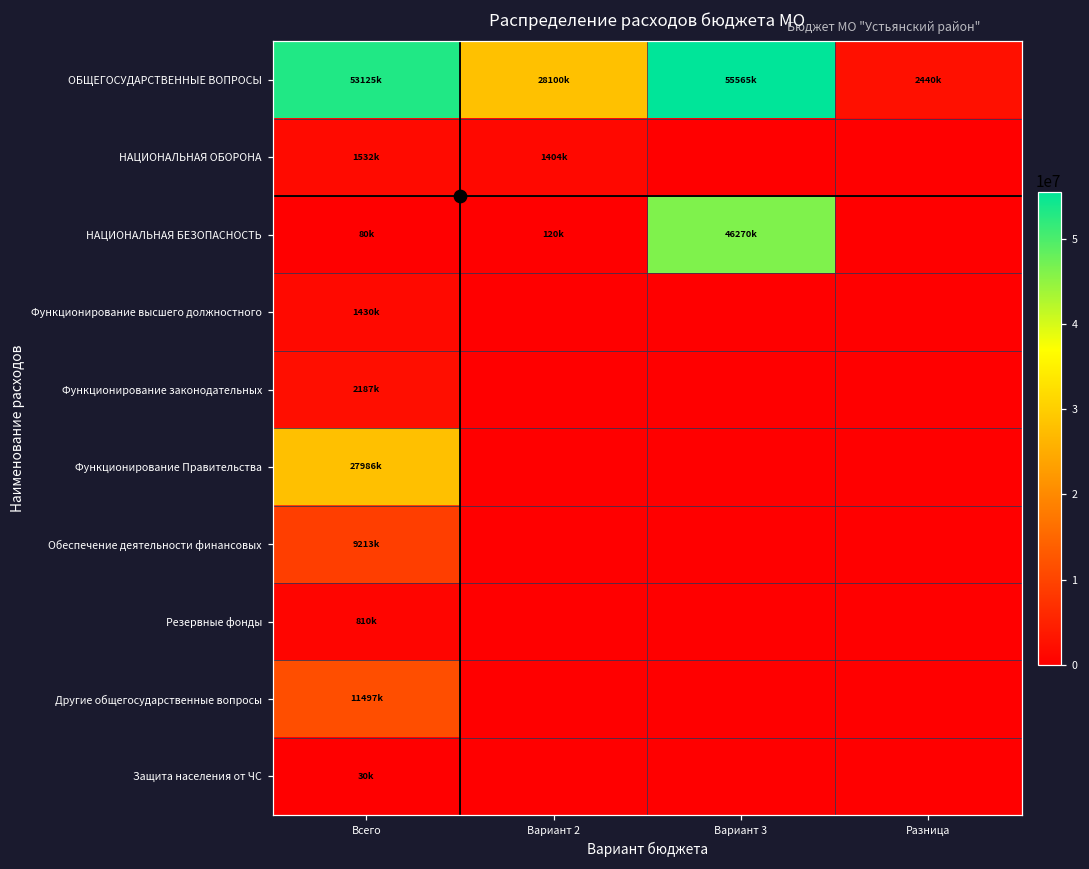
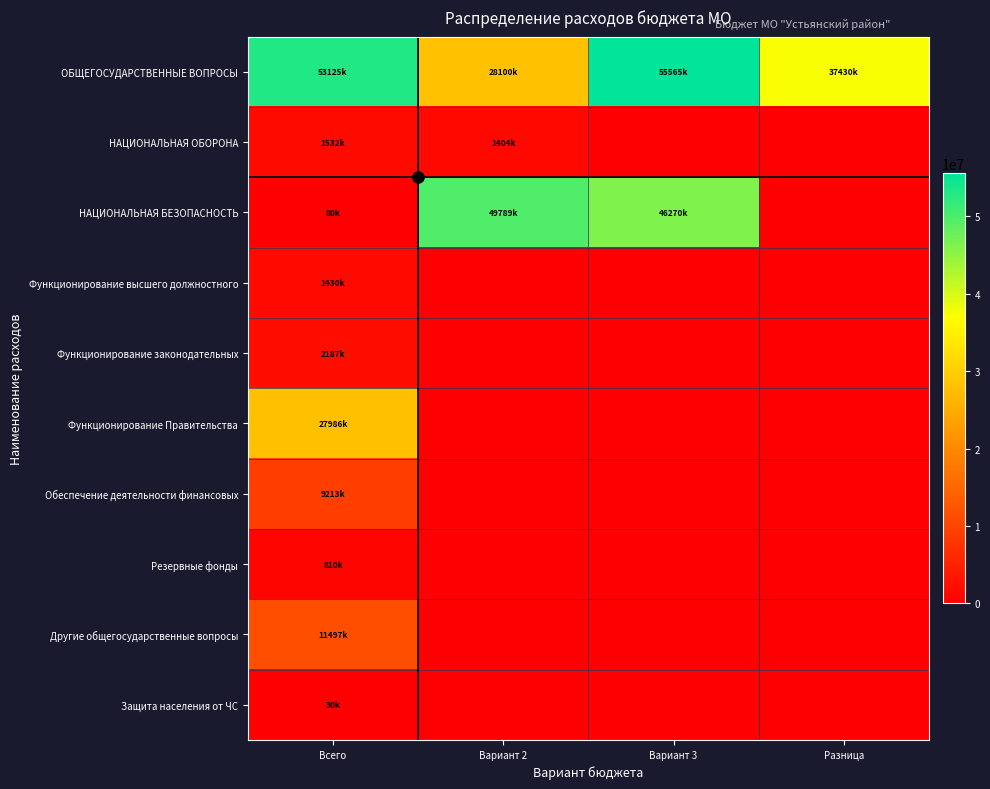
  {
    "ОБЩЕГОСУДАРСТВЕННЫЕ ВОПРОСЫ": {
      "Всего": "53125k",
      "Вариант 2": "28100k",
      "Вариант 3": "55565k",
-     "Разница": "2440k"
+     "Разница": "37430k"
    },
    "НАЦИОНАЛЬНАЯ ОБОРОНА": {
      "Всего": "1532k",
      "Вариант 2": "1404k"
    },
    "НАЦИОНАЛЬНАЯ БЕЗОПАСНОСТЬ": {
      "Всего": "80k",
-     "Вариант 2": "120k",
+     "Вариант 2": "49789k",
      "Вариант 3": "46270k"
    },
    "Функционирование высшего должностного": {
      "Всего": "1430k"
    },
    "Функционирование законодательных": {
      "Всего": "2187k"
    },
    "Функционирование Правительства": {
      "Всего": "27986k"
    },
    "Обеспечение деятельности финансовых": {
      "Всего": "9213k"
    },
    "Резервные фонды": {
      "Всего": "810k"
    },
    "Другие общегосударственные вопросы": {
      "Всего": "11497k"
    },
    "Защита населения от ЧС": {
      "Всего": "30k"
    }
  }
